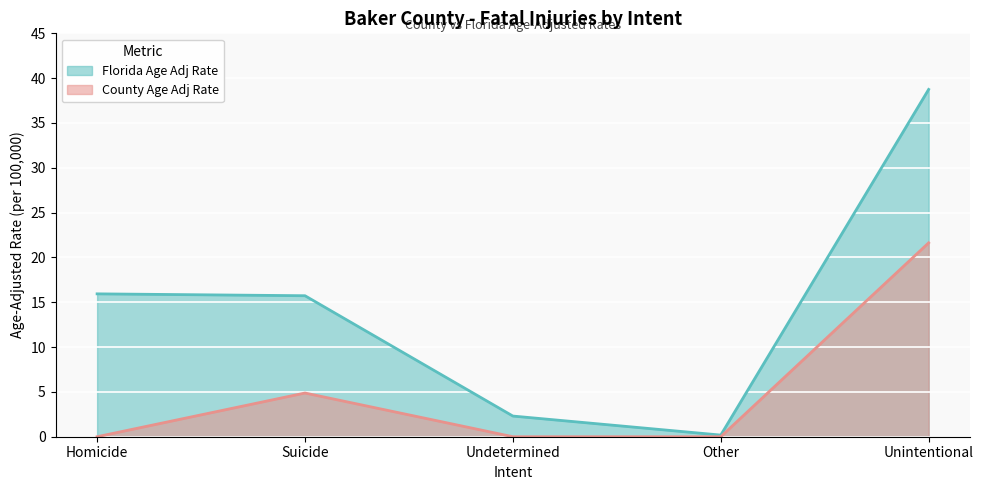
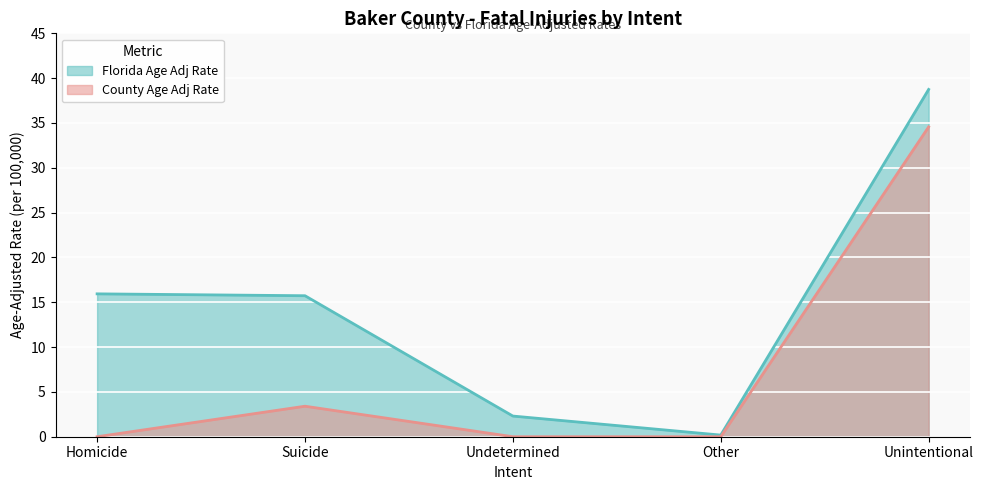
  {
    "Florida Age Adj Rate": {
      "Homicide": 16,
      "Suicide": 16,
      "Undetermined": 2,
      "Unintentional": 39
    },
    "County Age Adj Rate": {
      "Homicide": 0,
-     "Suicide": 5,
+     "Suicide": 3,
      "Undetermined": 0,
-     "Unintentional": 22
+     "Unintentional": 35
    }
  }
